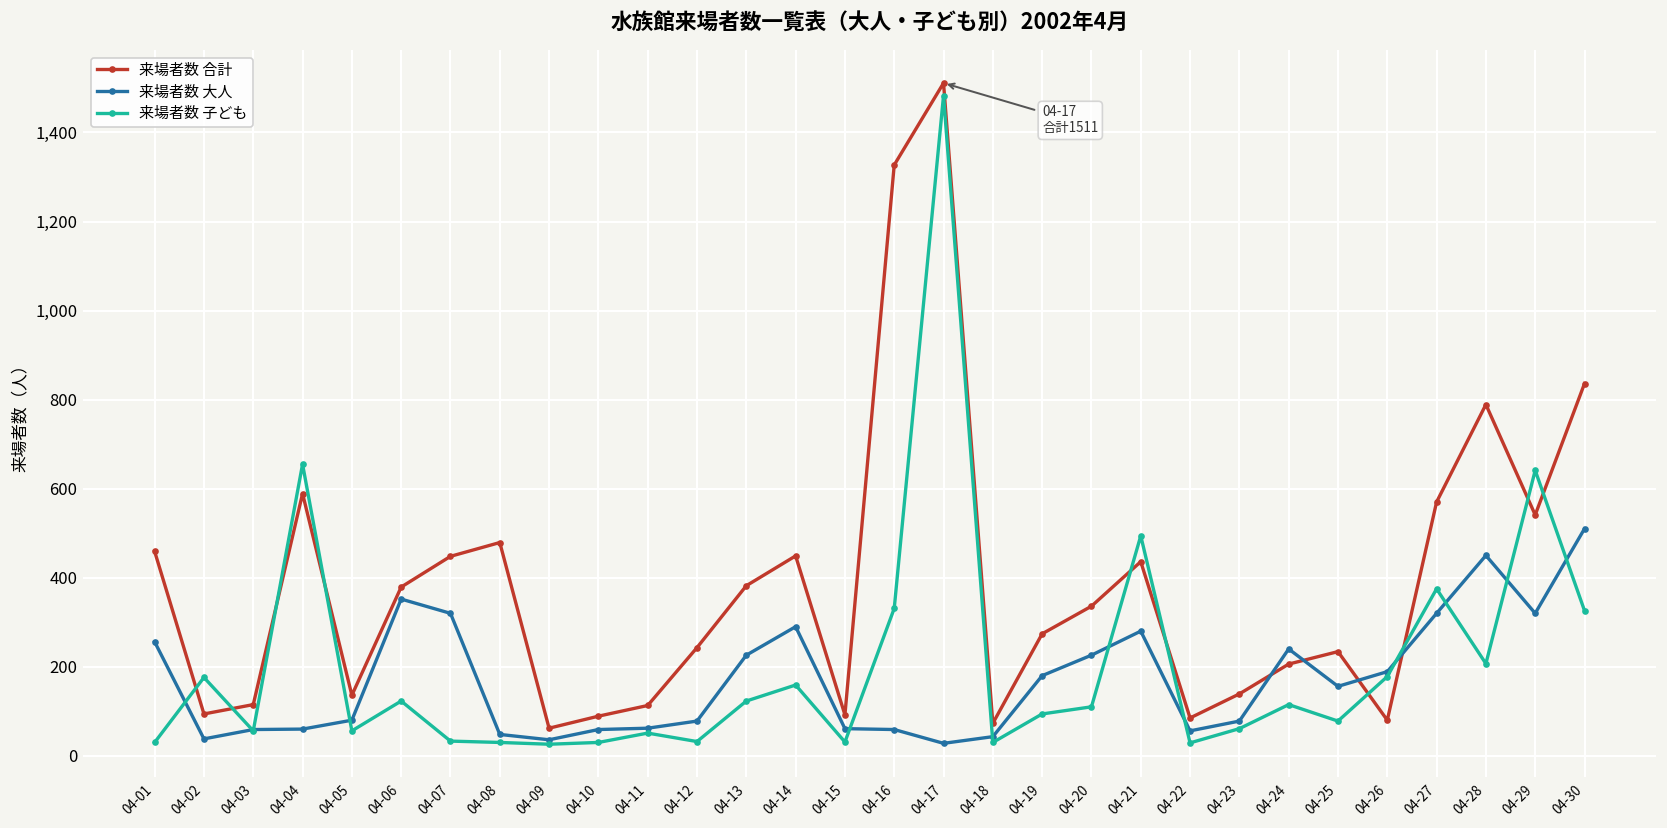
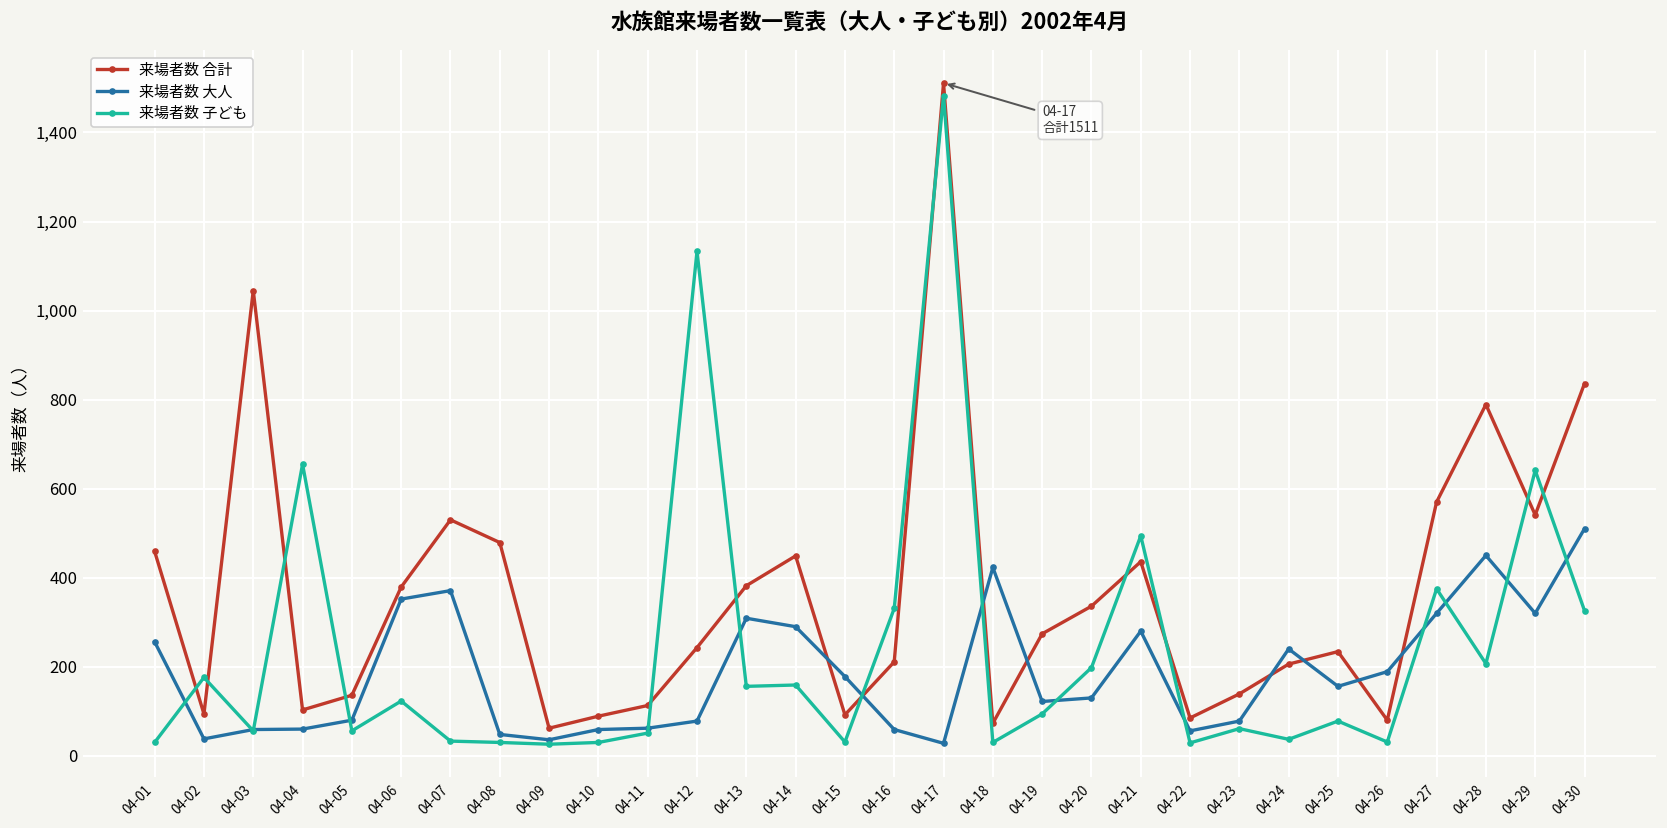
  {
    "来場者数 合計": {
      "04-01": "460",
      "04-02": "90",
-     "04-03": "120",
-     "04-04": "590",
+     "04-03": "1,050",
+     "04-04": "100",
      "04-05": "140",
      "04-06": "380",
-     "04-07": "450",
+     "04-07": "530",
      "04-08": "480",
      "04-09": "60",
      "04-10": "90",
      "04-11": "110",
      "04-12": "240",
      "04-13": "380",
      "04-14": "450",
      "04-15": "90",
-     "04-16": "1,330",
+     "04-16": "210",
      "04-18": "70",
      "04-19": "270",
      "04-20": "340",
      "04-21": "440",
      "04-22": "90",
      "04-23": "140",
      "04-24": "210",
      "04-25": "230",
      "04-26": "80",
      "04-27": "570",
      "04-28": "790",
      "04-29": "540",
      "04-30": "840"
    },
    "来場者数 大人": {
      "04-01": "260",
      "04-02": "40",
      "04-04": "60",
      "04-05": "80",
      "04-06": "350",
-     "04-07": "320",
+     "04-07": "370",
      "04-08": "50",
      "04-09": "40",
      "04-10": "60",
      "04-11": "60",
      "04-12": "80",
-     "04-13": "230",
+     "04-13": "310",
      "04-14": "290",
-     "04-15": "60",
+     "04-15": "180",
      "04-16": "60",
      "04-17": "30",
-     "04-18": "40",
-     "04-19": "180",
-     "04-20": "230",
+     "04-18": "420",
+     "04-19": "120",
+     "04-20": "130",
      "04-21": "280",
      "04-22": "60",
      "04-23": "80",
      "04-24": "240",
      "04-25": "160",
      "04-26": "190",
      "04-27": "320",
      "04-28": "450",
      "04-29": "320",
      "04-30": "510"
    },
    "来場者数 子ども": {
      "04-01": "30",
      "04-02": "180",
      "04-04": "660",
      "04-05": "60",
      "04-06": "120",
      "04-07": "30",
      "04-08": "30",
      "04-09": "30",
      "04-10": "30",
      "04-11": "50",
-     "04-12": "30",
-     "04-13": "120",
+     "04-12": "1,130",
+     "04-13": "160",
      "04-14": "160",
      "04-15": "30",
      "04-16": "330",
      "04-18": "30",
      "04-19": "90",
-     "04-20": "110",
+     "04-20": "200",
      "04-21": "490",
      "04-22": "30",
      "04-23": "60",
-     "04-24": "120",
+     "04-24": "40",
      "04-25": "80",
-     "04-26": "180",
+     "04-26": "30",
      "04-27": "380",
      "04-28": "210",
      "04-29": "640",
      "04-30": "330"
    }
  }
